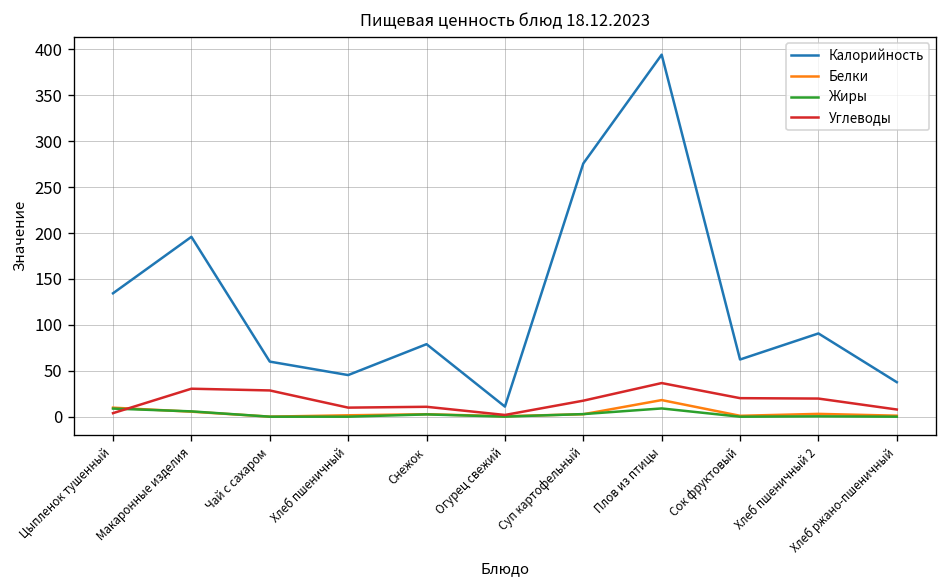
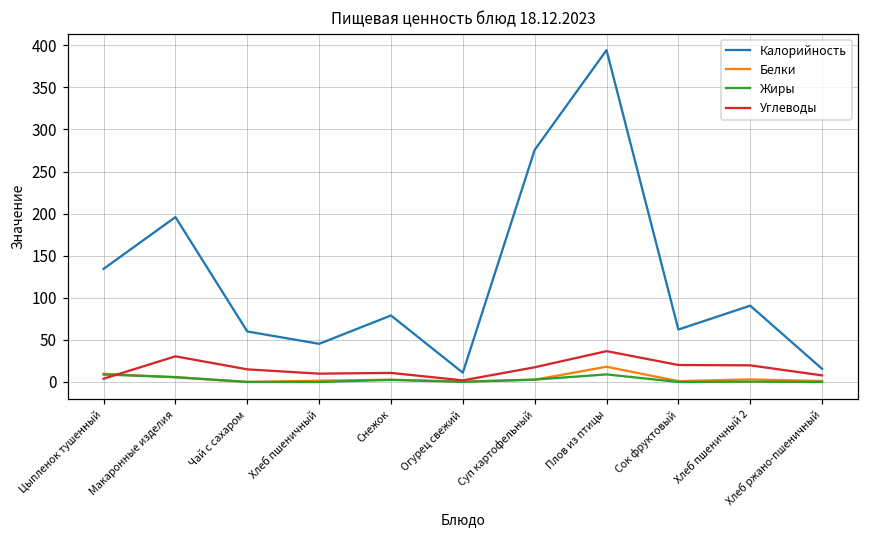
  {
    "Калорийность": {
      "Цыпленок тушенный": 130,
      "Макаронные изделия": 200,
      "Чай с сахаром": 60,
      "Хлеб пшеничный": 50,
      "Снежок": 80,
      "Огурец свежий": 10,
      "Суп картофельный": 280,
      "Плов из птицы": 390,
      "Сок фруктовый": 60,
      "Хлеб пшеничный 2": 90,
-     "Хлеб ржано-пшеничный": 40
+     "Хлеб ржано-пшеничный": 20
    },
    "Белки": {
      "Плов из птицы": 20
    },
    "Жиры": {
      "Плов из птицы": 10
    },
    "Углеводы": {
      "Цыпленок тушенный": 0,
      "Макаронные изделия": 30,
-     "Чай с сахаром": 30,
+     "Чай с сахаром": 20,
      "Хлеб пшеничный": 10,
      "Снежок": 10,
      "Суп картофельный": 20,
      "Плов из птицы": 40,
      "Сок фруктовый": 20,
      "Хлеб пшеничный 2": 20,
      "Хлеб ржано-пшеничный": 10
    }
  }
